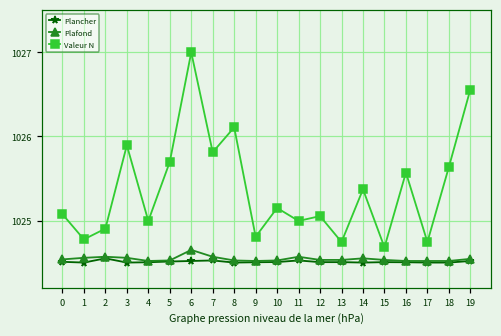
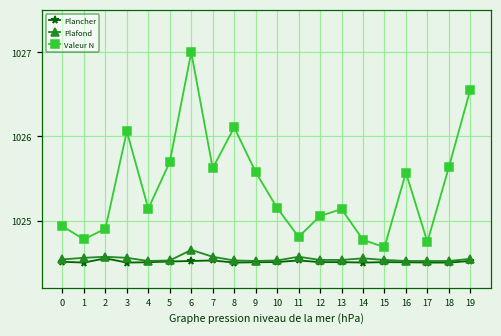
  {
    "Plancher": {
      "1": 1024.5,
      "3": 1024.5,
      "6": 1024.5,
      "7": 1024.5,
      "11": 1024.5,
      "14": 1024.5
    },
    "Plafond": {
      "1": 1024.6,
      "3": 1024.6,
      "6": 1024.7,
      "7": 1024.6,
      "11": 1024.6,
      "14": 1024.6
    },
    "Valeur N": {
-     "0": 1025.1,
+     "0": 1024.9,
      "1": 1024.8,
      "2": 1024.9,
-     "3": 1025.9,
-     "4": 1025.0,
+     "3": 1026.1,
+     "4": 1025.1,
      "5": 1025.7,
      "6": 1027.0,
-     "7": 1025.8,
+     "7": 1025.6,
      "8": 1026.1,
-     "9": 1024.8,
+     "9": 1025.6,
      "10": 1025.1,
-     "11": 1025.0,
+     "11": 1024.8,
      "12": 1025.1,
-     "13": 1024.7,
-     "14": 1025.4,
+     "13": 1025.1,
+     "14": 1024.8,
      "15": 1024.7,
      "16": 1025.6,
      "17": 1024.7,
      "18": 1025.6,
      "19": 1026.6
    }
  }
